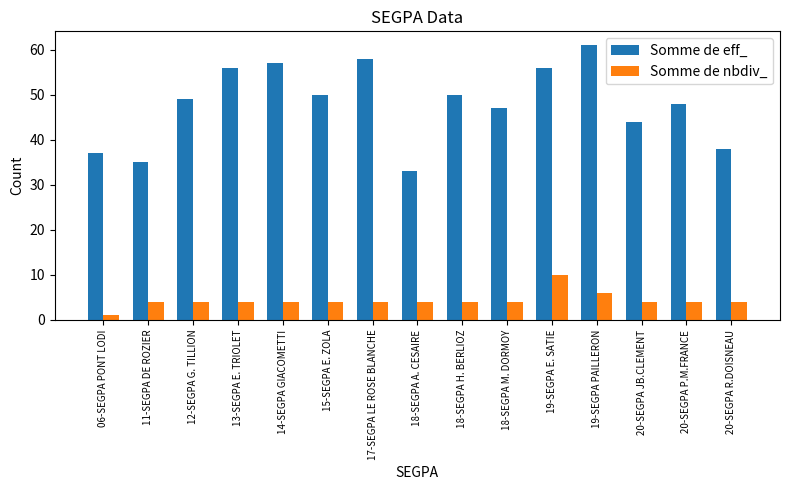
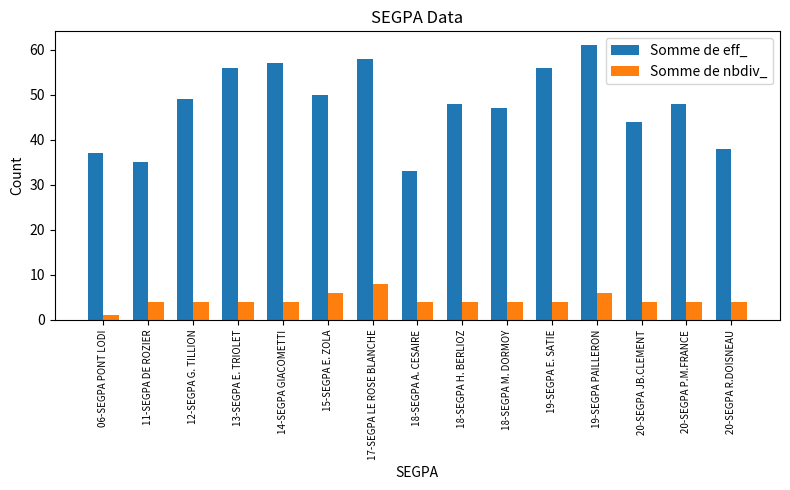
  {
    "Somme de eff_": {
      "06-SEGPA PONT LODI": 37,
      "11-SEGPA DE ROZIER": 35,
      "12-SEGPA G. TILLION": 49,
      "13-SEGPA E. TRIOLET": 56,
      "14-SEGPA GIACOMETTI": 57,
      "15-SEGPA E. ZOLA": 50,
      "17-SEGPA LE ROSE BLANCHE": 58,
      "18-SEGPA A. CESAIRE": 33,
-     "18-SEGPA H. BERLIOZ": 50,
+     "18-SEGPA H. BERLIOZ": 48,
      "18-SEGPA M. DORMOY": 47,
      "19-SEGPA E. SATIE": 56,
      "19-SEGPA PAILLERON": 61,
      "20-SEGPA JB.CLEMENT": 44,
      "20-SEGPA P.M.FRANCE": 48,
      "20-SEGPA R.DOISNEAU": 38
    },
    "Somme de nbdiv_": {
      "06-SEGPA PONT LODI": 1,
      "11-SEGPA DE ROZIER": 4,
      "12-SEGPA G. TILLION": 4,
      "13-SEGPA E. TRIOLET": 4,
      "14-SEGPA GIACOMETTI": 4,
-     "15-SEGPA E. ZOLA": 4,
-     "17-SEGPA LE ROSE BLANCHE": 4,
+     "15-SEGPA E. ZOLA": 6,
+     "17-SEGPA LE ROSE BLANCHE": 8,
      "18-SEGPA A. CESAIRE": 4,
      "18-SEGPA H. BERLIOZ": 4,
      "18-SEGPA M. DORMOY": 4,
-     "19-SEGPA E. SATIE": 10,
+     "19-SEGPA E. SATIE": 4,
      "19-SEGPA PAILLERON": 6,
      "20-SEGPA JB.CLEMENT": 4,
      "20-SEGPA P.M.FRANCE": 4,
      "20-SEGPA R.DOISNEAU": 4
    }
  }
